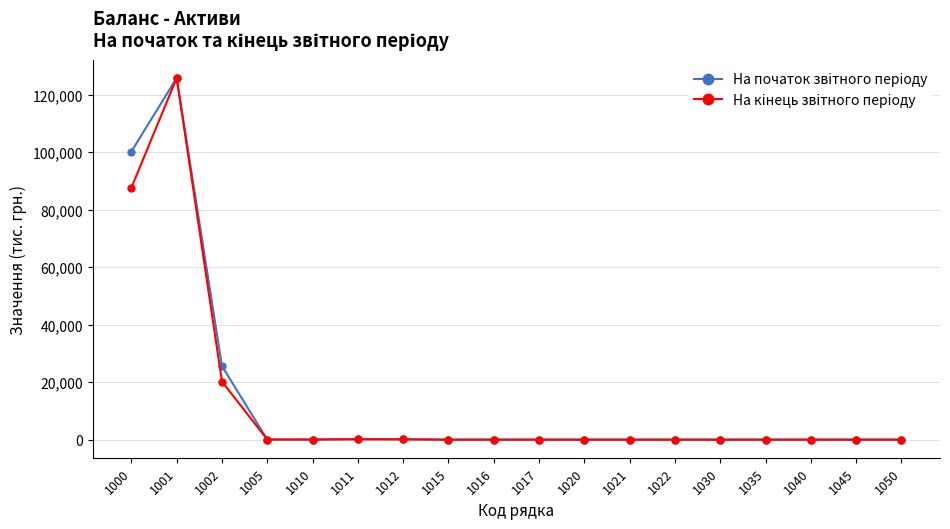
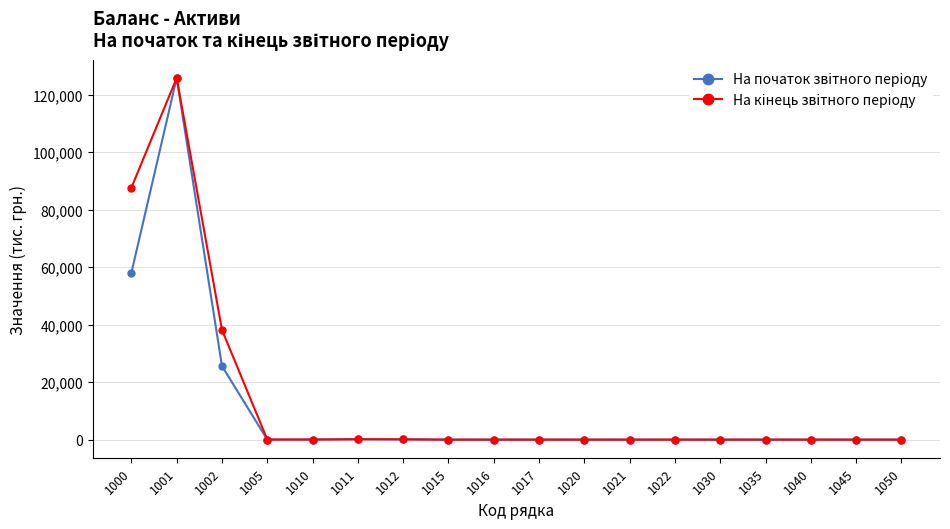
  {
    "На початок звітного періоду": {
-     "1000": "100,000",
+     "1000": "58,000",
      "1002": "26,000"
    },
    "На кінець звітного періоду": {
      "1000": "88,000",
-     "1002": "20,000"
+     "1002": "38,000"
    }
  }
